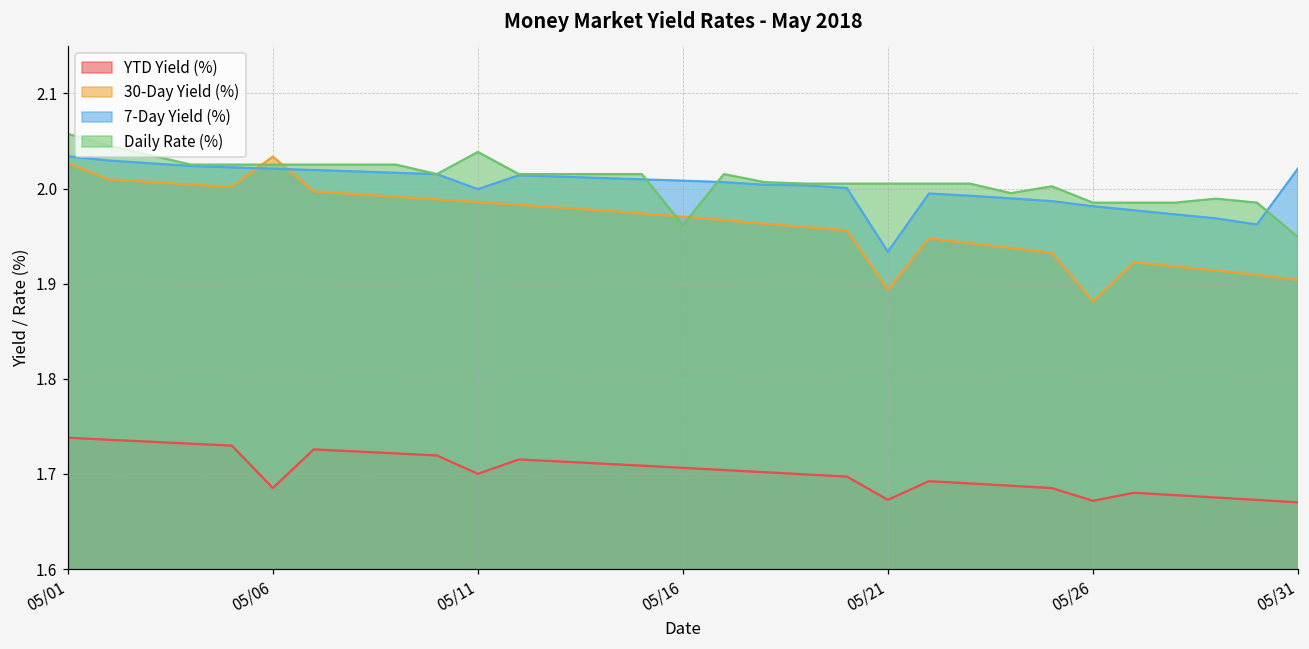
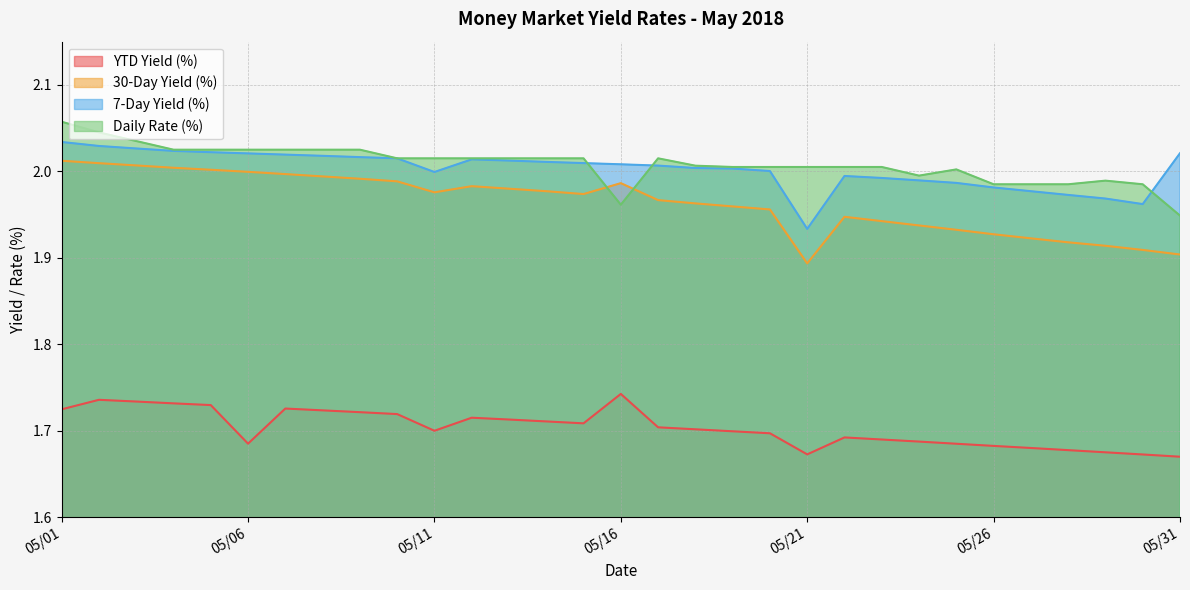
  {
    "YTD Yield (%)": {
-     "05/01": 1.74,
+     "05/01": 1.72,
      "05/06": 1.69,
      "05/11": 1.70,
-     "05/16": 1.71,
+     "05/16": 1.74,
      "05/21": 1.67,
-     "05/26": 1.67,
+     "05/26": 1.68,
      "05/31": 1.67
    },
    "30-Day Yield (%)": {
-     "05/01": 2.03,
-     "05/06": 2.03,
-     "05/11": 1.99,
-     "05/16": 1.97,
+     "05/01": 2.01,
+     "05/06": 2.00,
+     "05/11": 1.98,
+     "05/16": 1.99,
      "05/21": 1.89,
-     "05/26": 1.88,
+     "05/26": 1.93,
      "05/31": 1.90
    },
    "7-Day Yield (%)": {
      "05/01": 2.03,
      "05/06": 2.02,
      "05/11": 2.00,
      "05/16": 2.01,
      "05/21": 1.93,
      "05/26": 1.98,
      "05/31": 2.02
    },
    "Daily Rate (%)": {
      "05/01": 2.06,
      "05/06": 2.03,
-     "05/11": 2.04,
+     "05/11": 2.02,
      "05/16": 1.96,
      "05/21": 2.01,
      "05/26": 1.99,
      "05/31": 1.95
    }
  }
